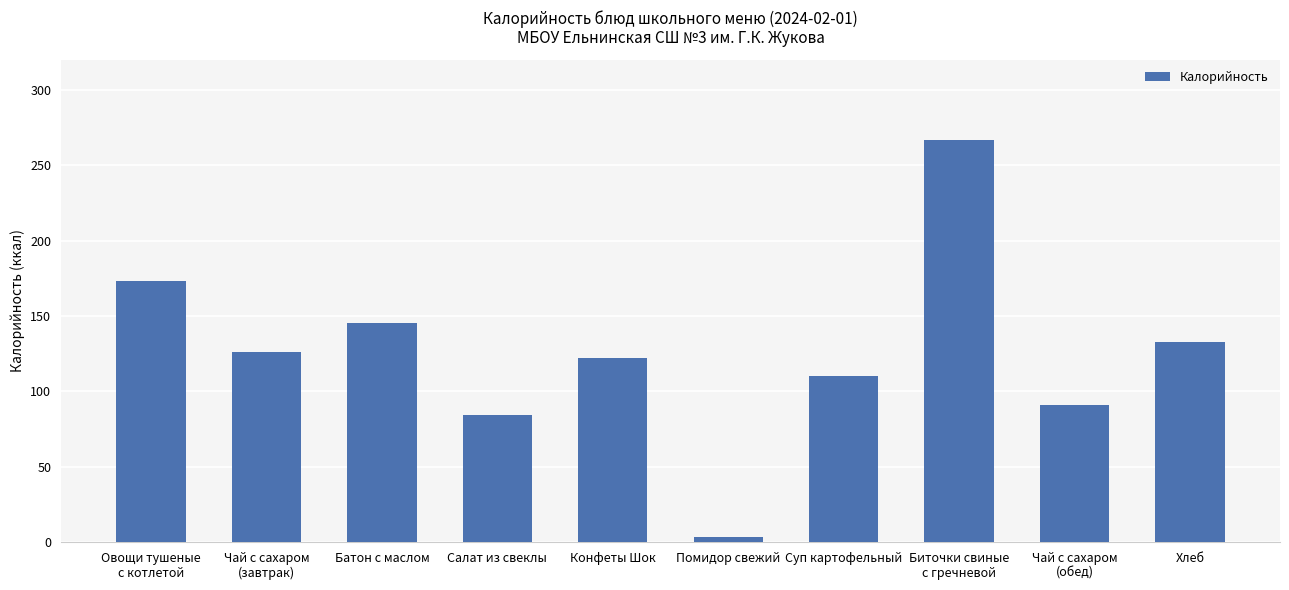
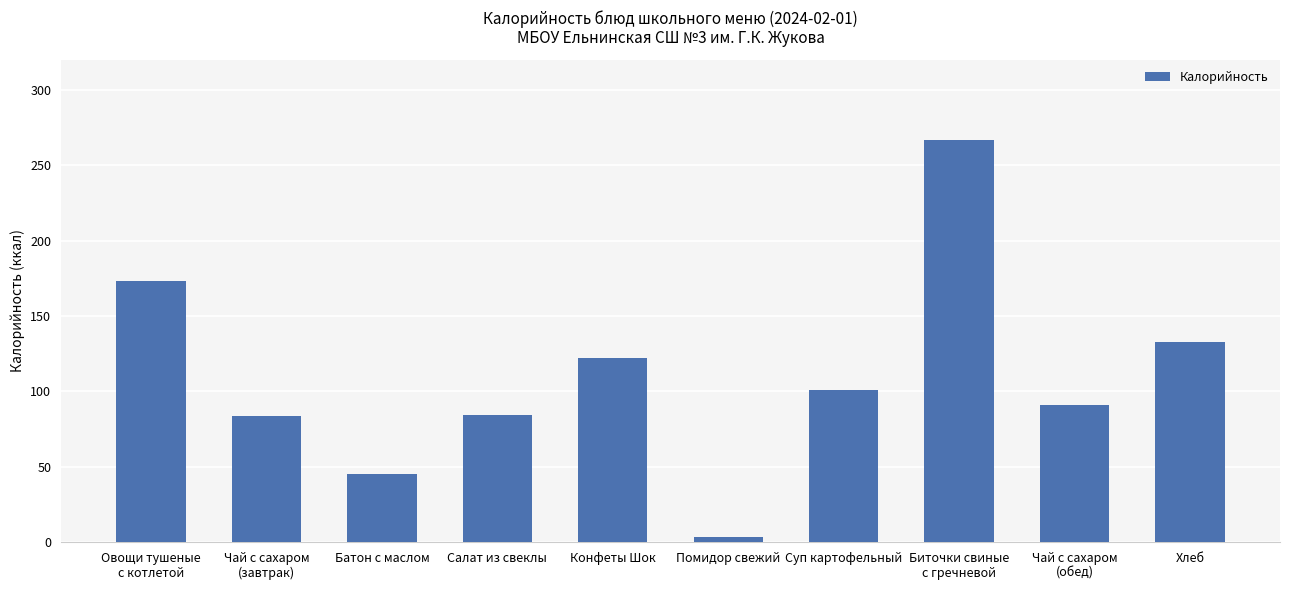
  {
    "Овощи тушеные с котлетой": 173,
-   "Чай с сахаром (завтрак)": 126,
-   "Батон с маслом": 145,
+   "Чай с сахаром (завтрак)": 83,
+   "Батон с маслом": 45,
    "Салат из свеклы": 84,
    "Конфеты Шок": 122,
    "Помидор свежий": 3,
-   "Суп картофельный": 110,
+   "Суп картофельный": 101,
    "Биточки свиные с гречневой": 267,
    "Чай с сахаром (обед)": 91,
    "Хлеб": 133
  }
